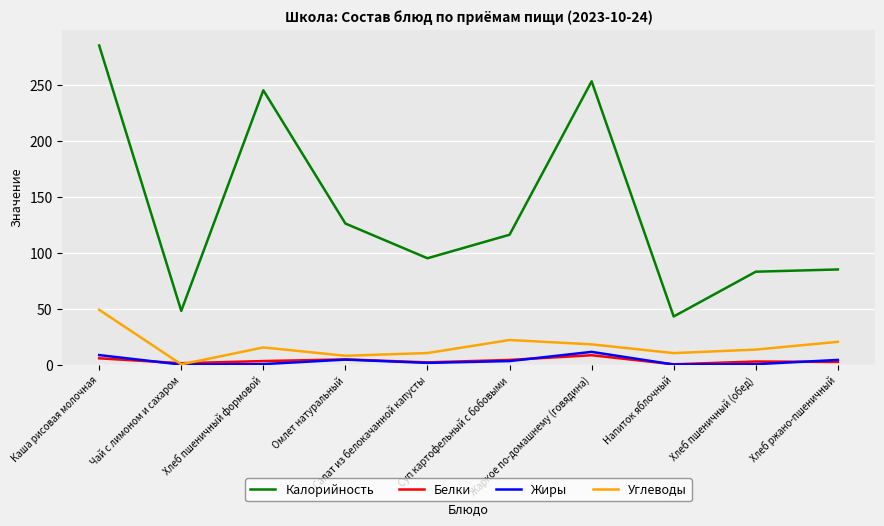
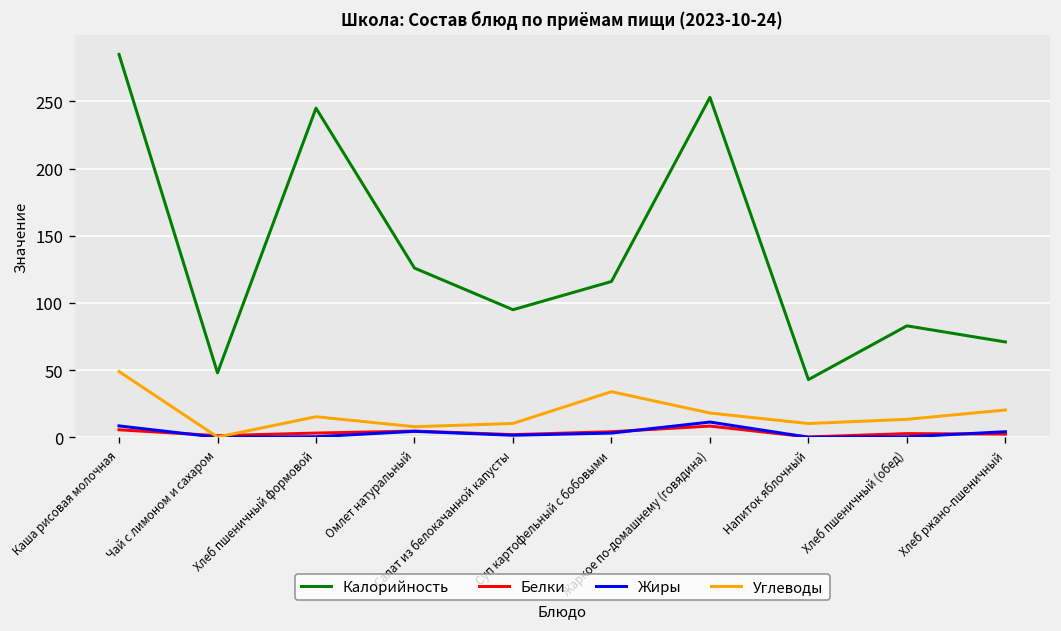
  {
    "Калорийность": {
      "Каша рисовая молочная": 285,
      "Чай с лимоном и сахаром": 48,
      "Хлеб пшеничный формовой": 245,
      "Омлет натуральный": 126,
      "Салат из белокачанной капусты": 95,
      "Суп картофельный с бобовыми": 116,
      "Жаркое по-домашнему (говядина)": 253,
      "Напиток яблочный": 43,
      "Хлеб пшеничный (обед)": 83,
-     "Хлеб ржано-пшеничный": 85
+     "Хлеб ржано-пшеничный": 71
    },
    "Белки": {
      "Каша рисовая молочная": 6,
      "Хлеб пшеничный формовой": 3,
      "Жаркое по-домашнему (говядина)": 8,
      "Хлеб пшеничный (обед)": 3
    },
    "Жиры": {
      "Каша рисовая молочная": 9,
      "Хлеб пшеничный формовой": 0,
      "Жаркое по-домашнему (говядина)": 11,
      "Хлеб пшеничный (обед)": 0
    },
    "Углеводы": {
      "Каша рисовая молочная": 49,
      "Хлеб пшеничный формовой": 15,
      "Омлет натуральный": 8,
      "Салат из белокачанной капусты": 10,
-     "Суп картофельный с бобовыми": 22,
+     "Суп картофельный с бобовыми": 34,
      "Жаркое по-домашнему (говядина)": 18,
      "Напиток яблочный": 10,
      "Хлеб пшеничный (обед)": 13,
      "Хлеб ржано-пшеничный": 20
    }
  }
